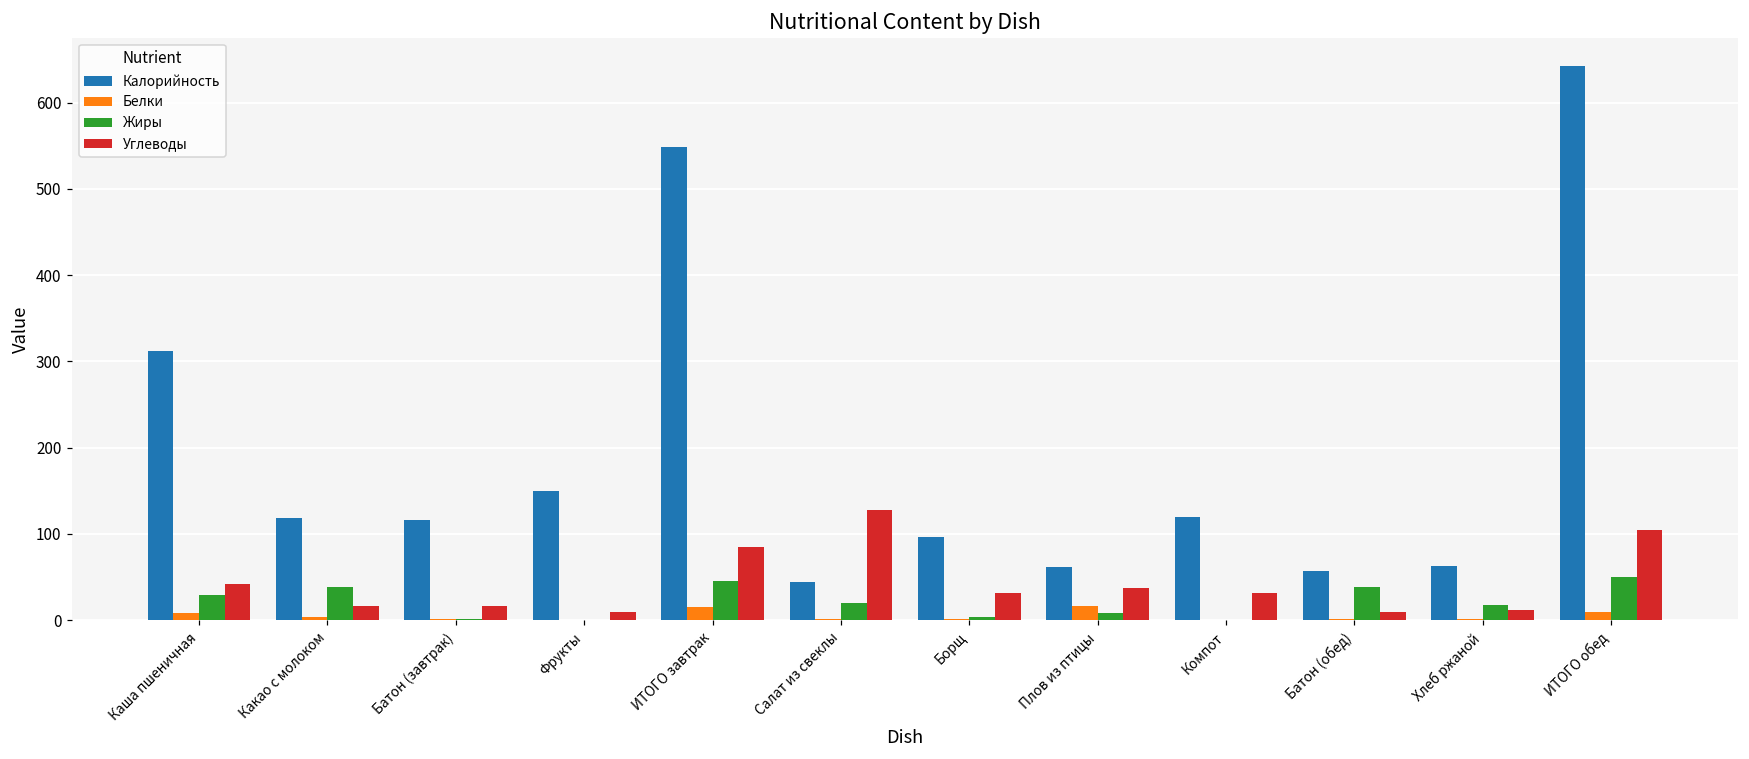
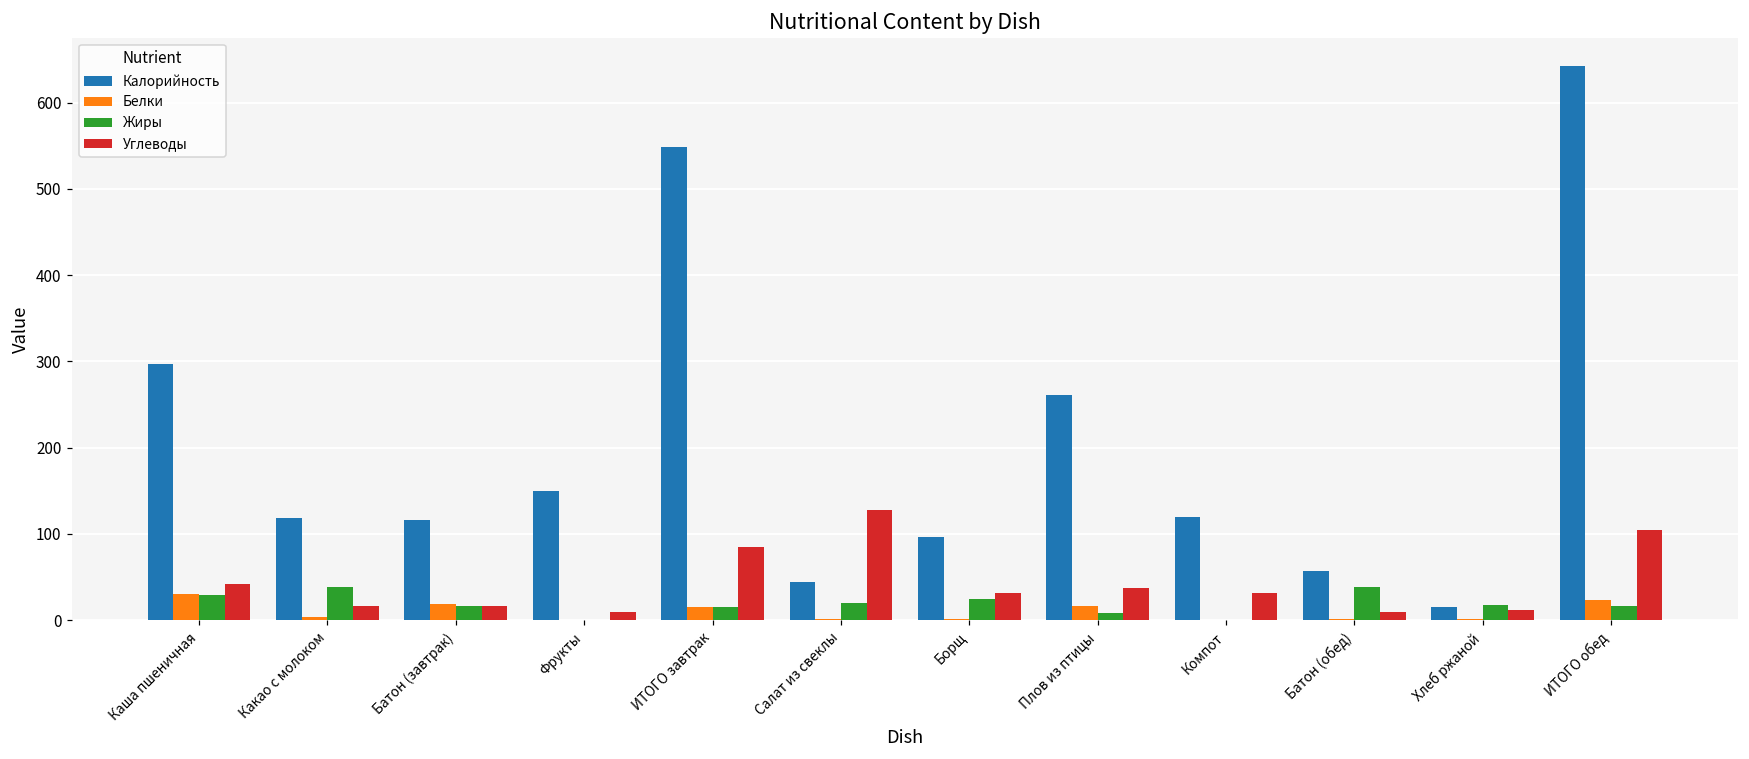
  {
    "Калорийность": {
-     "Каша пшеничная": 310,
+     "Каша пшеничная": 300,
      "Какао с молоком": 120,
      "Батон (завтрак)": 120,
      "Фрукты": 150,
      "ИТОГО завтрак": 550,
      "Салат из свеклы": 40,
      "Борщ": 100,
-     "Плов из птицы": 60,
+     "Плов из птицы": 260,
      "Компот": 120,
      "Батон (обед)": 60,
-     "Хлеб ржаной": 60,
+     "Хлеб ржаной": 20,
      "ИТОГО обед": 640
    },
    "Белки": {
-     "Каша пшеничная": 10,
+     "Каша пшеничная": 30,
      "Какао с молоком": 0,
-     "Батон (завтрак)": 0,
+     "Батон (завтрак)": 20,
      "Фрукты": 0,
      "ИТОГО завтрак": 20,
      "Плов из птицы": 20,
      "Компот": 0,
-     "ИТОГО обед": 10
+     "ИТОГО обед": 20
    },
    "Жиры": {
      "Каша пшеничная": 30,
      "Какао с молоком": 40,
-     "Батон (завтрак)": 0,
+     "Батон (завтрак)": 20,
      "Фрукты": 0,
-     "ИТОГО завтрак": 50,
+     "ИТОГО завтрак": 20,
      "Салат из свеклы": 20,
-     "Борщ": 0,
+     "Борщ": 30,
      "Плов из птицы": 10,
      "Компот": 0,
      "Батон (обед)": 40,
      "Хлеб ржаной": 20,
-     "ИТОГО обед": 50
+     "ИТОГО обед": 20
    },
    "Углеводы": {
      "Каша пшеничная": 40,
      "Какао с молоком": 20,
      "Батон (завтрак)": 20,
      "Фрукты": 10,
      "ИТОГО завтрак": 90,
      "Салат из свеклы": 130,
      "Борщ": 30,
      "Плов из птицы": 40,
      "Компот": 30,
      "Батон (обед)": 10,
      "Хлеб ржаной": 10,
      "ИТОГО обед": 110
    }
  }
